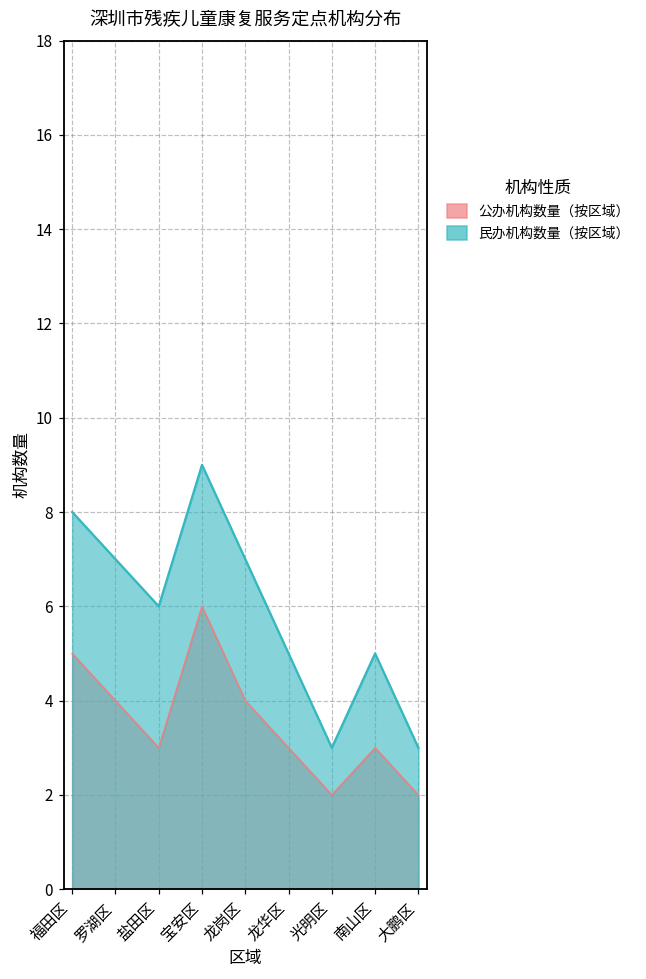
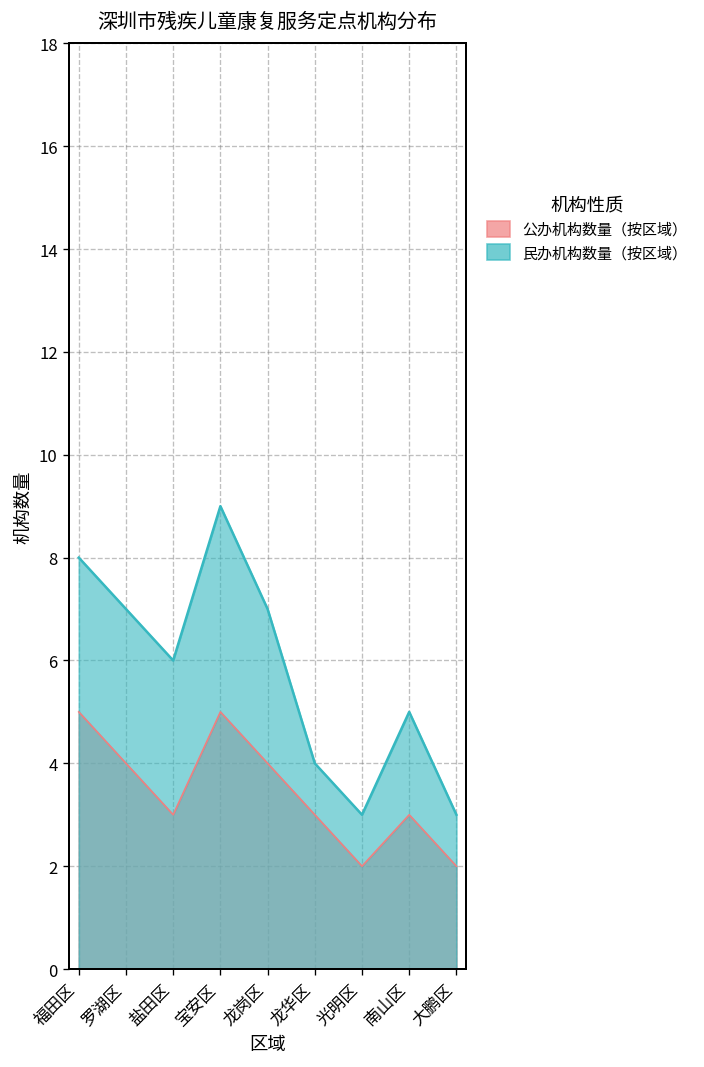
  {
    "公办机构数量（按区域）": {
      "福田区": 5,
      "罗湖区": 4,
      "盐田区": 3,
-     "宝安区": 6,
+     "宝安区": 5,
      "龙岗区": 4,
      "龙华区": 3,
      "光明区": 2,
      "南山区": 3,
      "大鹏区": 2
    },
    "民办机构数量（按区域）": {
      "福田区": 8,
      "罗湖区": 7,
      "盐田区": 6,
      "宝安区": 9,
      "龙岗区": 7,
-     "龙华区": 5,
+     "龙华区": 4,
      "光明区": 3,
      "南山区": 5,
      "大鹏区": 3
    }
  }
